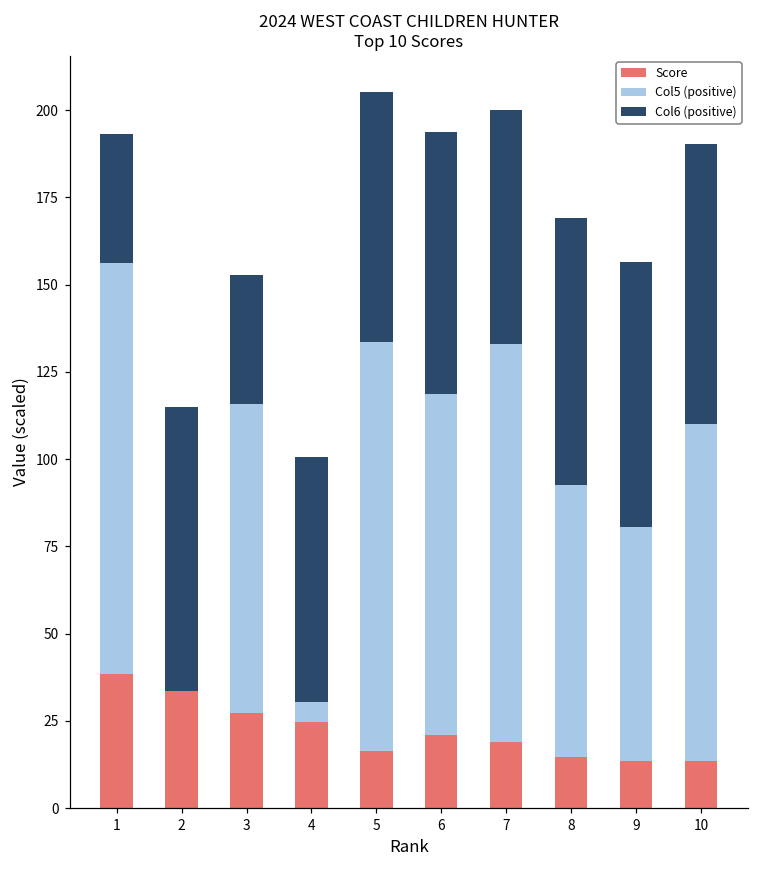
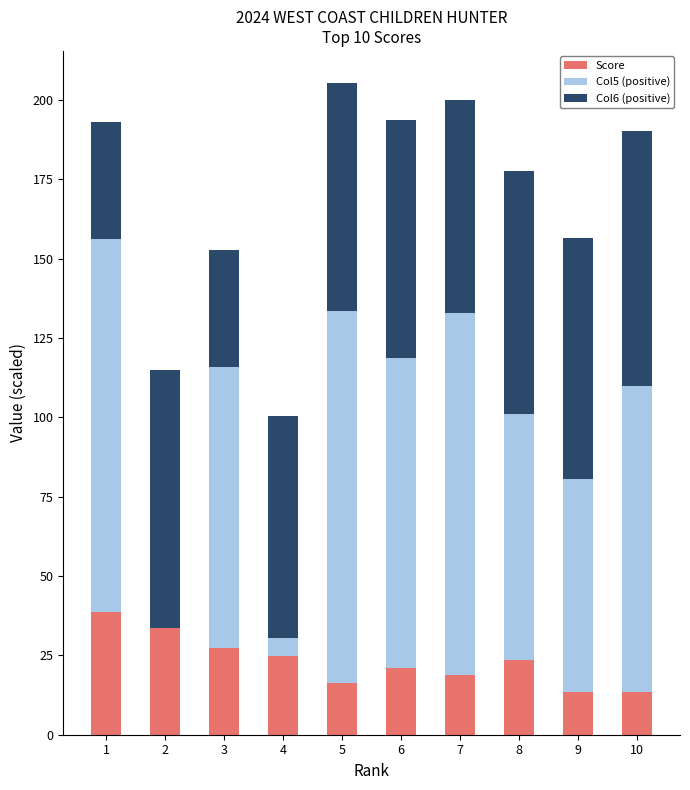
  {
    "Score": {
      "1": 39,
      "2": 34,
      "3": 27,
      "4": 25,
      "5": 16,
      "6": 21,
      "7": 19,
-     "8": 15,
+     "8": 23,
      "9": 13,
      "10": 13
    }
  }
